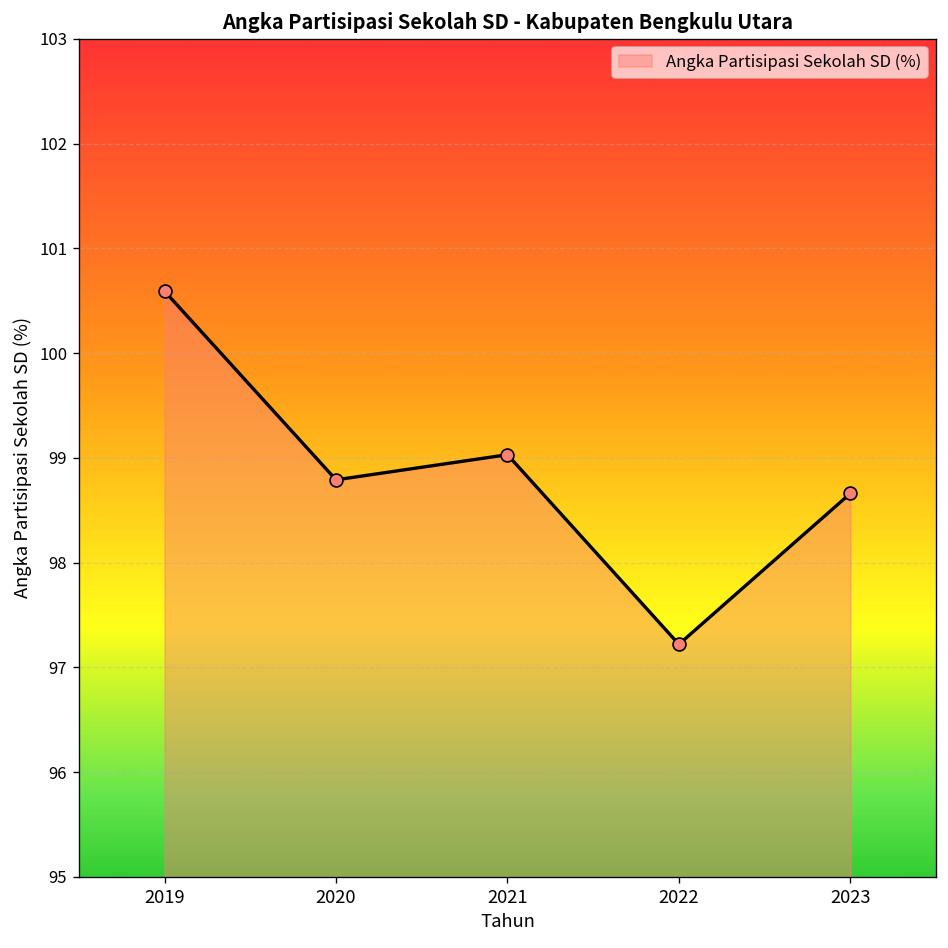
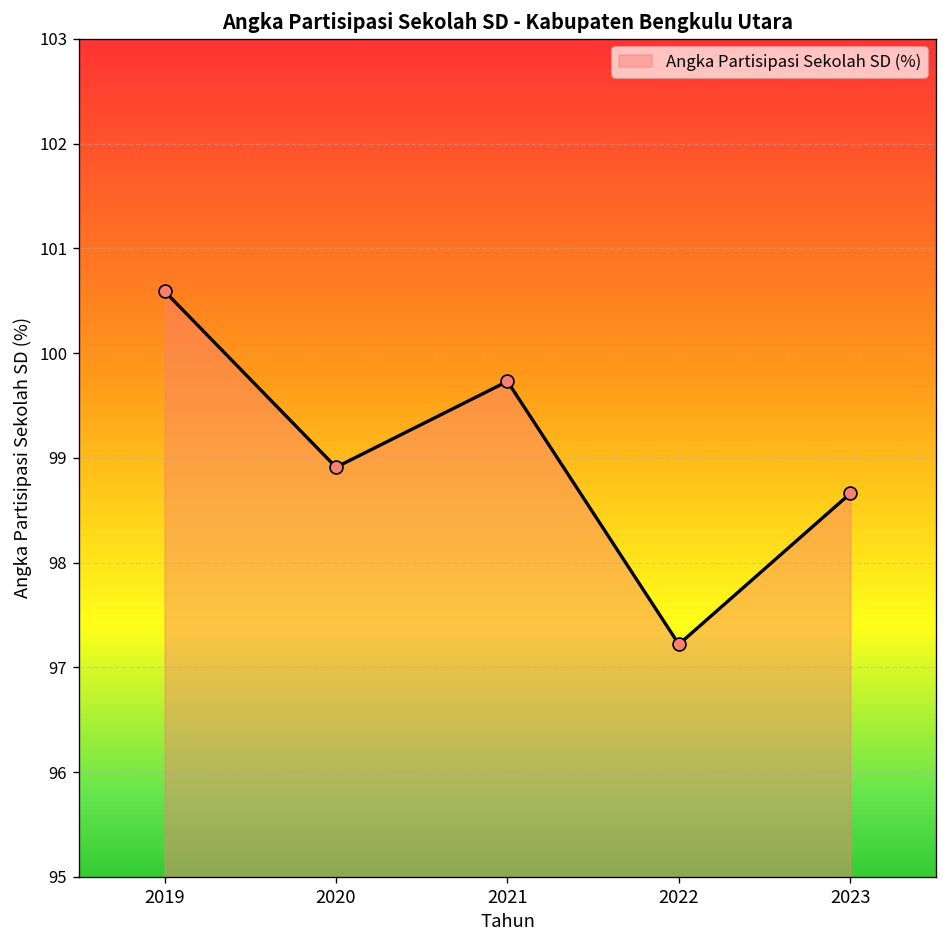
  {
    "2019": 100.6,
-   "2020": 98.8,
-   "2021": 99.0,
+   "2020": 98.9,
+   "2021": 99.7,
    "2022": 97.2,
    "2023": 98.7
  }
